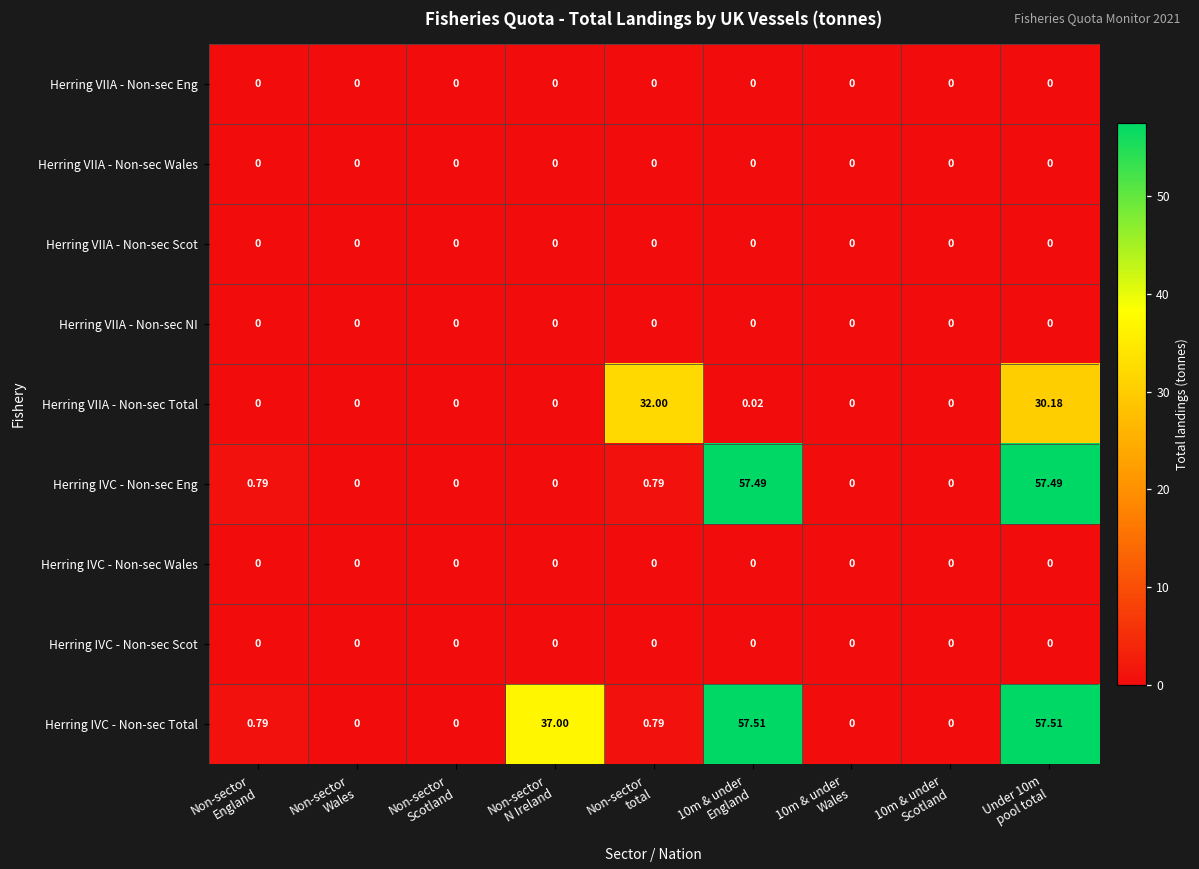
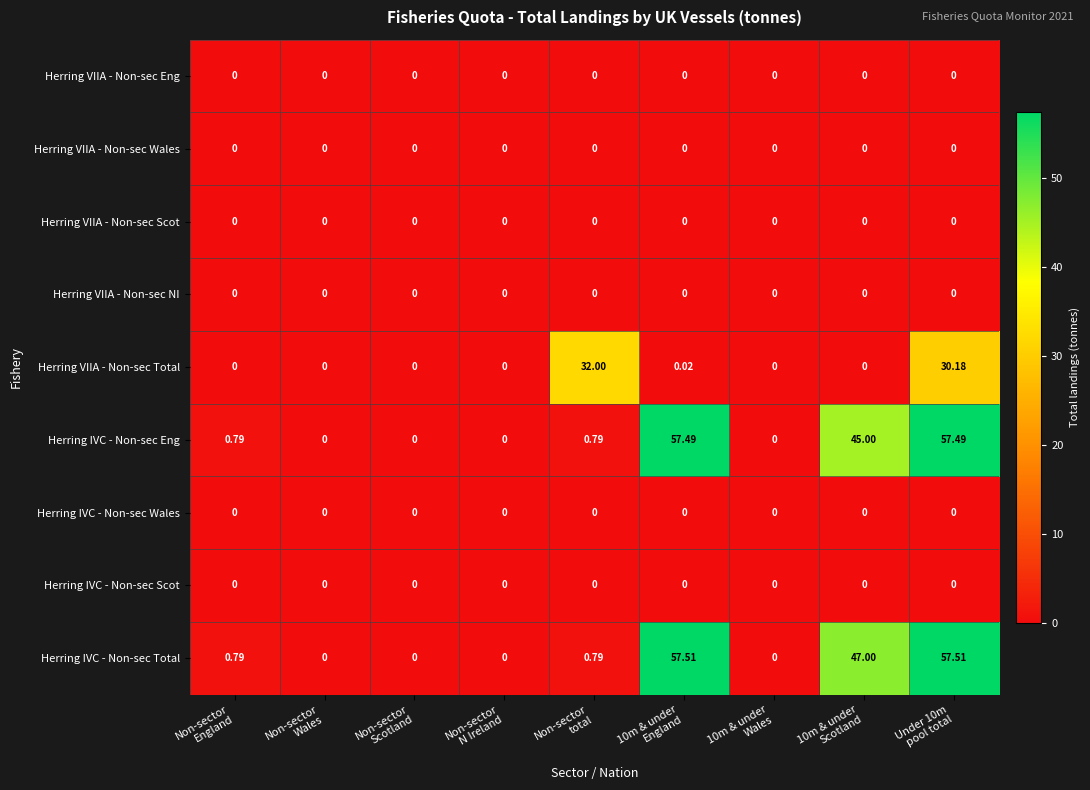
  {
    "Herring VIIA - Non-sec Eng": {
      "Non-sector England": 0,
      "Non-sector Wales": 0,
      "Non-sector Scotland": 0,
      "Non-sector N Ireland": 0,
      "Non-sector total": 0,
      "10m & under England": 0,
      "10m & under Wales": 0,
      "10m & under Scotland": 0,
      "Under 10m pool total": 0
    },
    "Herring VIIA - Non-sec Wales": {
      "Non-sector England": 0,
      "Non-sector Wales": 0,
      "Non-sector Scotland": 0,
      "Non-sector N Ireland": 0,
      "Non-sector total": 0,
      "10m & under England": 0,
      "10m & under Wales": 0,
      "10m & under Scotland": 0,
      "Under 10m pool total": 0
    },
    "Herring VIIA - Non-sec Scot": {
      "Non-sector England": 0,
      "Non-sector Wales": 0,
      "Non-sector Scotland": 0,
      "Non-sector N Ireland": 0,
      "Non-sector total": 0,
      "10m & under England": 0,
      "10m & under Wales": 0,
      "10m & under Scotland": 0,
      "Under 10m pool total": 0
    },
    "Herring VIIA - Non-sec NI": {
      "Non-sector England": 0,
      "Non-sector Wales": 0,
      "Non-sector Scotland": 0,
      "Non-sector N Ireland": 0,
      "Non-sector total": 0,
      "10m & under England": 0,
      "10m & under Wales": 0,
      "10m & under Scotland": 0,
      "Under 10m pool total": 0
    },
    "Herring VIIA - Non-sec Total": {
      "Non-sector England": 0,
      "Non-sector Wales": 0,
      "Non-sector Scotland": 0,
      "Non-sector N Ireland": 0,
      "Non-sector total": 32.00,
      "10m & under England": 0.02,
      "10m & under Wales": 0,
      "10m & under Scotland": 0,
      "Under 10m pool total": 30.18
    },
    "Herring IVC - Non-sec Eng": {
      "Non-sector England": 0.79,
      "Non-sector Wales": 0,
      "Non-sector Scotland": 0,
      "Non-sector N Ireland": 0,
      "Non-sector total": 0.79,
      "10m & under England": 57.49,
      "10m & under Wales": 0,
-     "10m & under Scotland": 0,
+     "10m & under Scotland": 45.00,
      "Under 10m pool total": 57.49
    },
    "Herring IVC - Non-sec Wales": {
      "Non-sector England": 0,
      "Non-sector Wales": 0,
      "Non-sector Scotland": 0,
      "Non-sector N Ireland": 0,
      "Non-sector total": 0,
      "10m & under England": 0,
      "10m & under Wales": 0,
      "10m & under Scotland": 0,
      "Under 10m pool total": 0
    },
    "Herring IVC - Non-sec Scot": {
      "Non-sector England": 0,
      "Non-sector Wales": 0,
      "Non-sector Scotland": 0,
      "Non-sector N Ireland": 0,
      "Non-sector total": 0,
      "10m & under England": 0,
      "10m & under Wales": 0,
      "10m & under Scotland": 0,
      "Under 10m pool total": 0
    },
    "Herring IVC - Non-sec Total": {
      "Non-sector England": 0.79,
      "Non-sector Wales": 0,
      "Non-sector Scotland": 0,
-     "Non-sector N Ireland": 37.00,
+     "Non-sector N Ireland": 0,
      "Non-sector total": 0.79,
      "10m & under England": 57.51,
      "10m & under Wales": 0,
-     "10m & under Scotland": 0,
+     "10m & under Scotland": 47.00,
      "Under 10m pool total": 57.51
    }
  }
